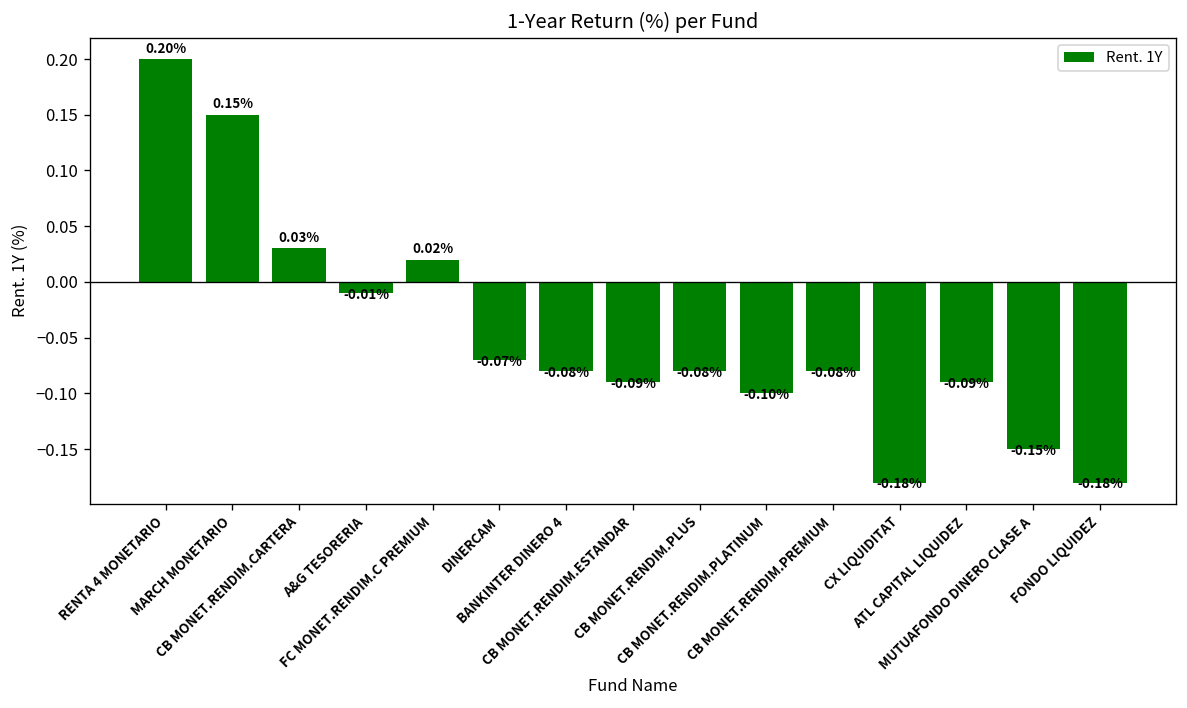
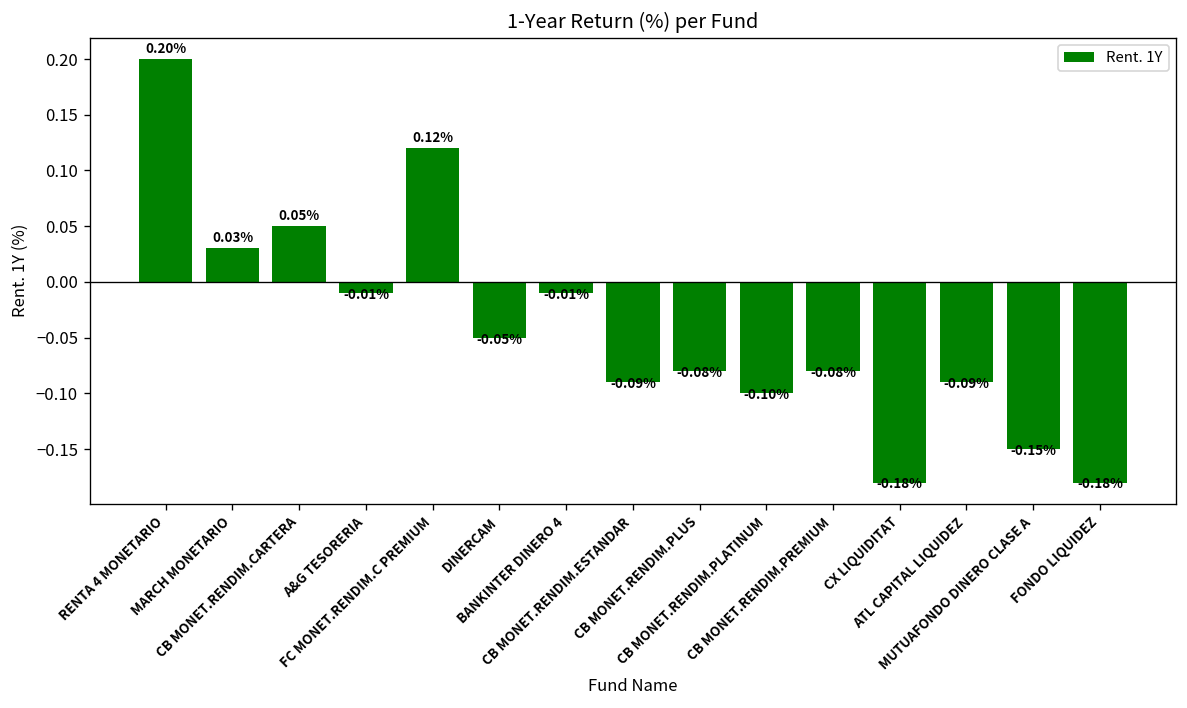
  {
    "RENTA 4 MONETARIO": "0.20%",
-   "MARCH MONETARIO": "0.15%",
-   "CB MONET.RENDIM.CARTERA": "0.03%",
+   "MARCH MONETARIO": "0.03%",
+   "CB MONET.RENDIM.CARTERA": "0.05%",
    "A&G TESORERIA": "-0.01%",
-   "FC MONET.RENDIM.C PREMIUM": "0.02%",
-   "DINERCAM": "-0.07%",
-   "BANKINTER DINERO 4": "-0.08%",
+   "FC MONET.RENDIM.C PREMIUM": "0.12%",
+   "DINERCAM": "-0.05%",
+   "BANKINTER DINERO 4": "-0.01%",
    "CB MONET.RENDIM.ESTANDAR": "-0.09%",
    "CB MONET.RENDIM.PLUS": "-0.08%",
    "CB MONET.RENDIM.PLATINUM": "-0.10%",
    "CB MONET.RENDIM.PREMIUM": "-0.08%",
    "CX LIQUIDITAT": "-0.18%",
    "ATL CAPITAL LIQUIDEZ": "-0.09%",
    "MUTUAFONDO DINERO CLASE A": "-0.15%",
    "FONDO LIQUIDEZ": "-0.18%"
  }
